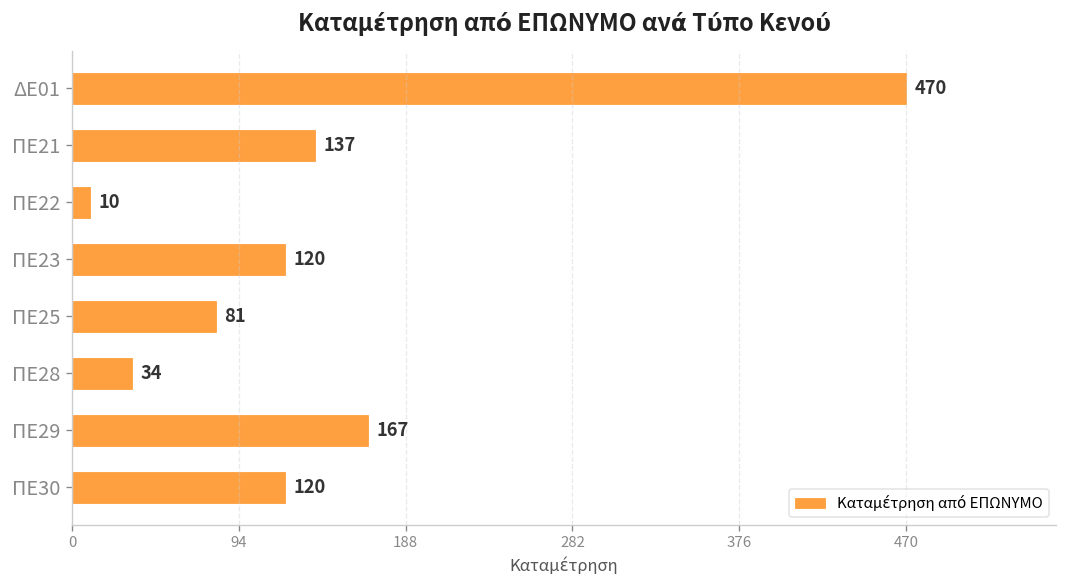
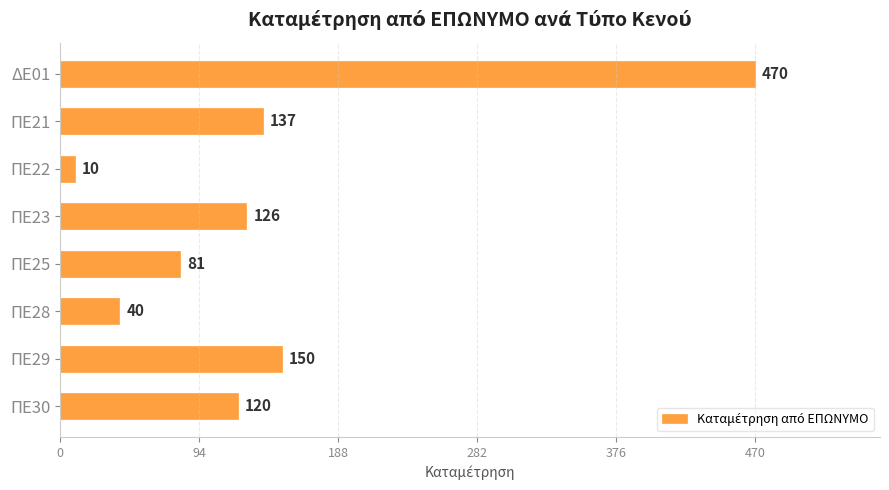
  {
    "ΔΕ01": 470,
    "ΠΕ21": 137,
    "ΠΕ22": 10,
-   "ΠΕ23": 120,
+   "ΠΕ23": 126,
    "ΠΕ25": 81,
-   "ΠΕ28": 34,
-   "ΠΕ29": 167,
+   "ΠΕ28": 40,
+   "ΠΕ29": 150,
    "ΠΕ30": 120
  }
